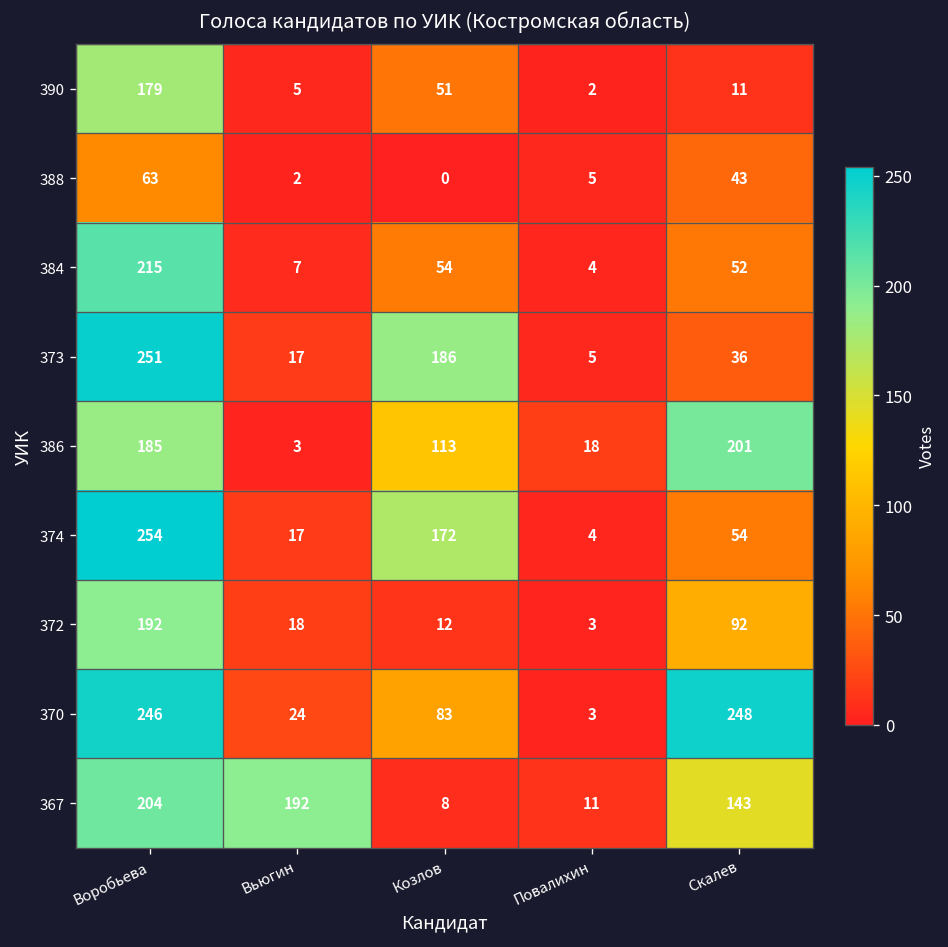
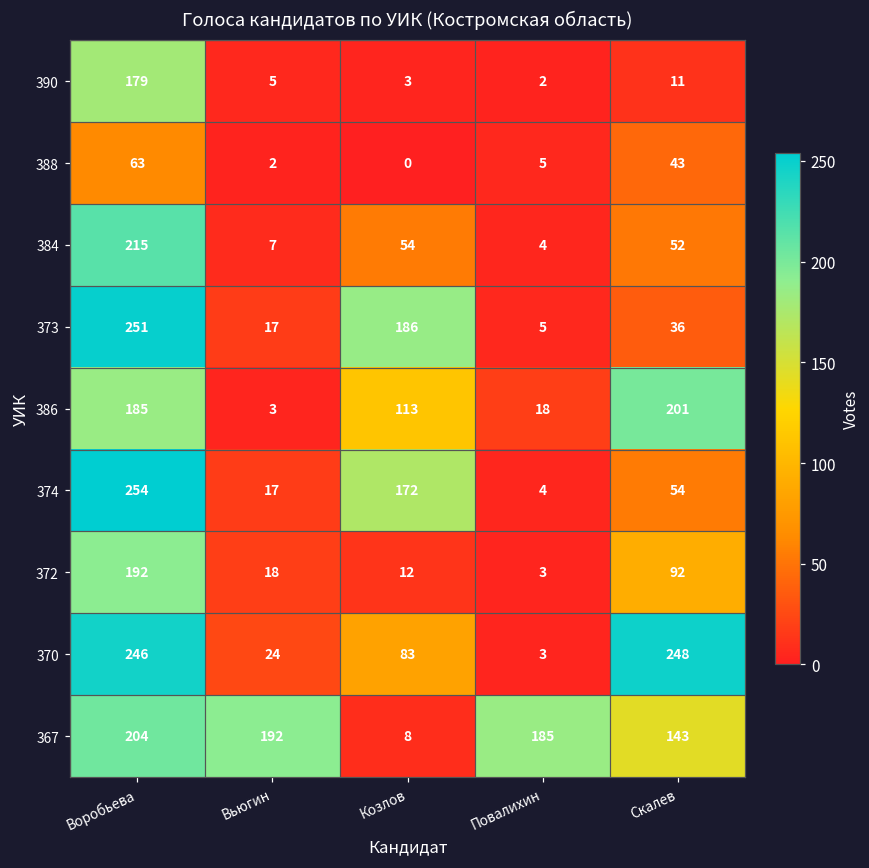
  {
    "390": {
      "Воробьева": 179,
      "Вьюгин": 5,
-     "Козлов": 51,
+     "Козлов": 3,
      "Повалихин": 2,
      "Скалев": 11
    },
    "388": {
      "Воробьева": 63,
      "Вьюгин": 2,
      "Козлов": 0,
      "Повалихин": 5,
      "Скалев": 43
    },
    "384": {
      "Воробьева": 215,
      "Вьюгин": 7,
      "Козлов": 54,
      "Повалихин": 4,
      "Скалев": 52
    },
    "373": {
      "Воробьева": 251,
      "Вьюгин": 17,
      "Козлов": 186,
      "Повалихин": 5,
      "Скалев": 36
    },
    "386": {
      "Воробьева": 185,
      "Вьюгин": 3,
      "Козлов": 113,
      "Повалихин": 18,
      "Скалев": 201
    },
    "374": {
      "Воробьева": 254,
      "Вьюгин": 17,
      "Козлов": 172,
      "Повалихин": 4,
      "Скалев": 54
    },
    "372": {
      "Воробьева": 192,
      "Вьюгин": 18,
      "Козлов": 12,
      "Повалихин": 3,
      "Скалев": 92
    },
    "370": {
      "Воробьева": 246,
      "Вьюгин": 24,
      "Козлов": 83,
      "Повалихин": 3,
      "Скалев": 248
    },
    "367": {
      "Воробьева": 204,
      "Вьюгин": 192,
      "Козлов": 8,
-     "Повалихин": 11,
+     "Повалихин": 185,
      "Скалев": 143
    }
  }
